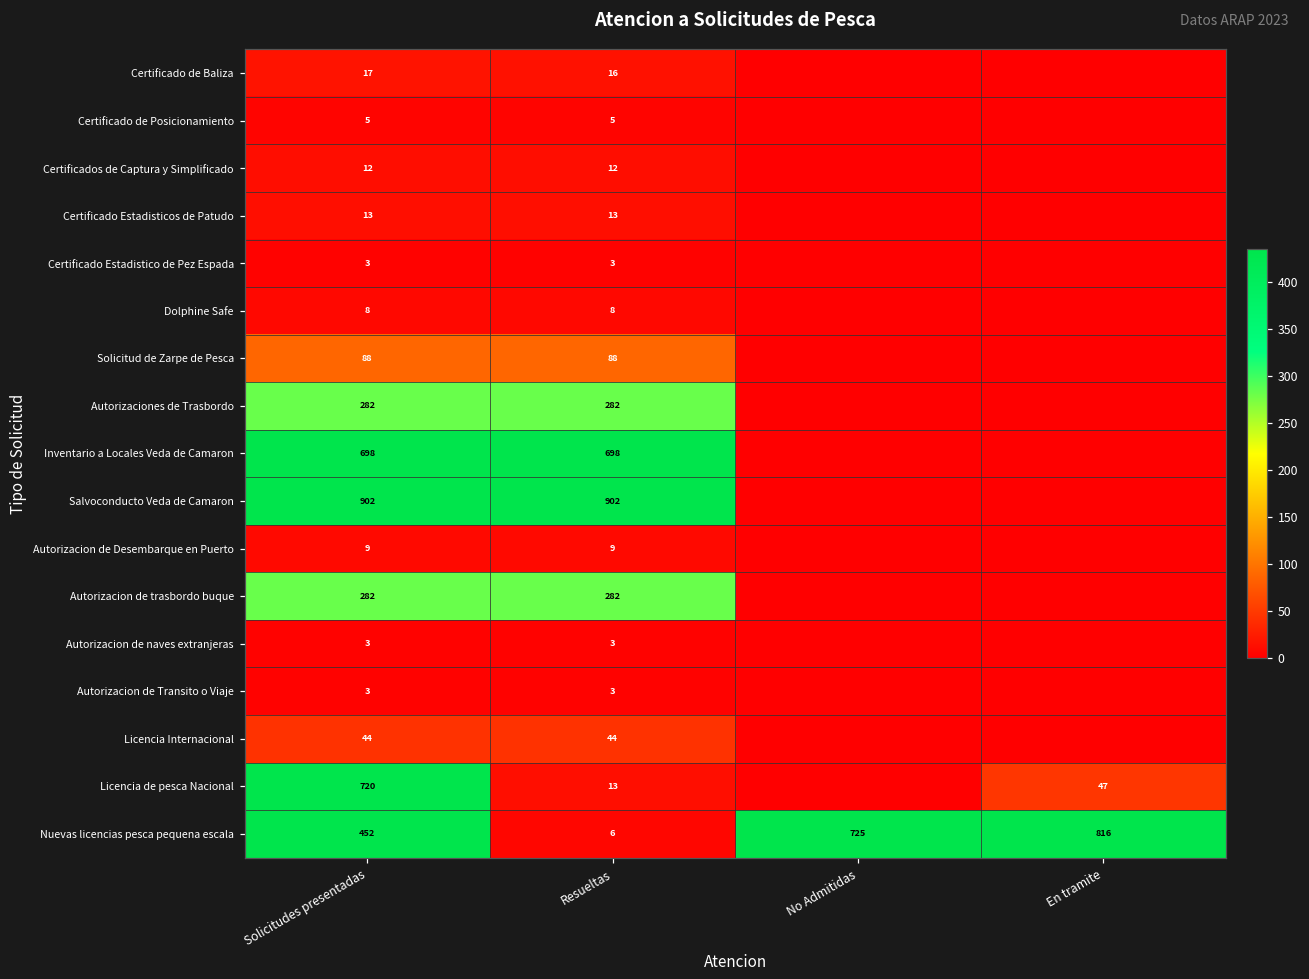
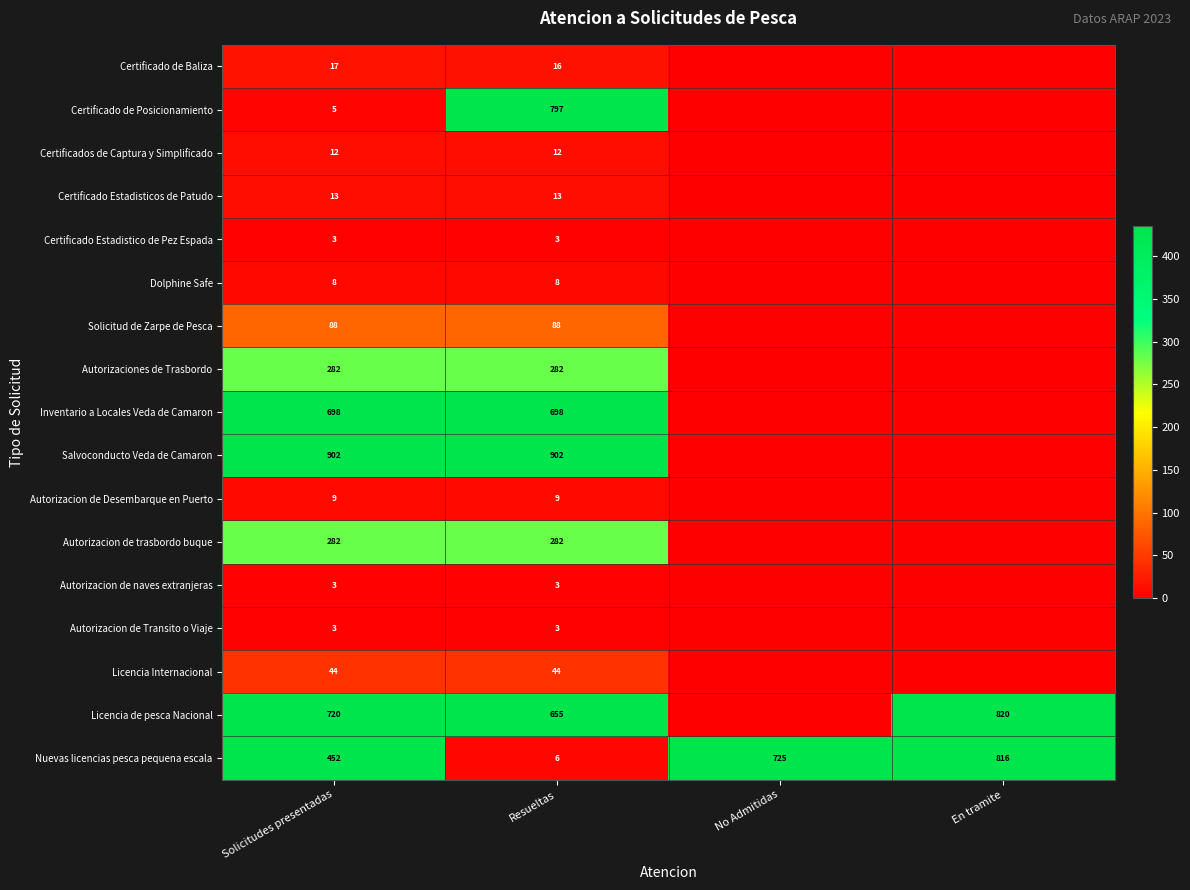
  {
    "Certificado de Baliza": {
      "Solicitudes presentadas": 17,
      "Resueltas": 16
    },
    "Certificado de Posicionamiento": {
      "Solicitudes presentadas": 5,
-     "Resueltas": 5
+     "Resueltas": 797
    },
    "Certificados de Captura y Simplificado": {
      "Solicitudes presentadas": 12,
      "Resueltas": 12
    },
    "Certificado Estadisticos de Patudo": {
      "Solicitudes presentadas": 13,
      "Resueltas": 13
    },
    "Certificado Estadistico de Pez Espada": {
      "Solicitudes presentadas": 3,
      "Resueltas": 3
    },
    "Dolphine Safe": {
      "Solicitudes presentadas": 8,
      "Resueltas": 8
    },
    "Solicitud de Zarpe de Pesca": {
      "Solicitudes presentadas": 88,
      "Resueltas": 88
    },
    "Autorizaciones de Trasbordo": {
      "Solicitudes presentadas": 282,
      "Resueltas": 282
    },
    "Inventario a Locales Veda de Camaron": {
      "Solicitudes presentadas": 698,
      "Resueltas": 698
    },
    "Salvoconducto Veda de Camaron": {
      "Solicitudes presentadas": 902,
      "Resueltas": 902
    },
    "Autorizacion de Desembarque en Puerto": {
      "Solicitudes presentadas": 9,
      "Resueltas": 9
    },
    "Autorizacion de trasbordo buque": {
      "Solicitudes presentadas": 282,
      "Resueltas": 282
    },
    "Autorizacion de naves extranjeras": {
      "Solicitudes presentadas": 3,
      "Resueltas": 3
    },
    "Autorizacion de Transito o Viaje": {
      "Solicitudes presentadas": 3,
      "Resueltas": 3
    },
    "Licencia Internacional": {
      "Solicitudes presentadas": 44,
      "Resueltas": 44
    },
    "Licencia de pesca Nacional": {
      "Solicitudes presentadas": 720,
-     "Resueltas": 13,
-     "En tramite": 47
+     "Resueltas": 655,
+     "En tramite": 820
    },
    "Nuevas licencias pesca pequena escala": {
      "Solicitudes presentadas": 452,
      "Resueltas": 6,
      "No Admitidas": 725,
      "En tramite": 816
    }
  }
